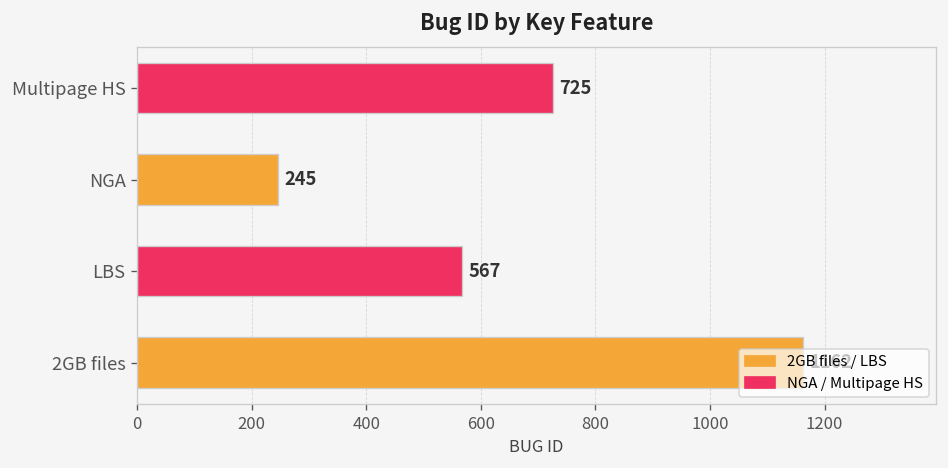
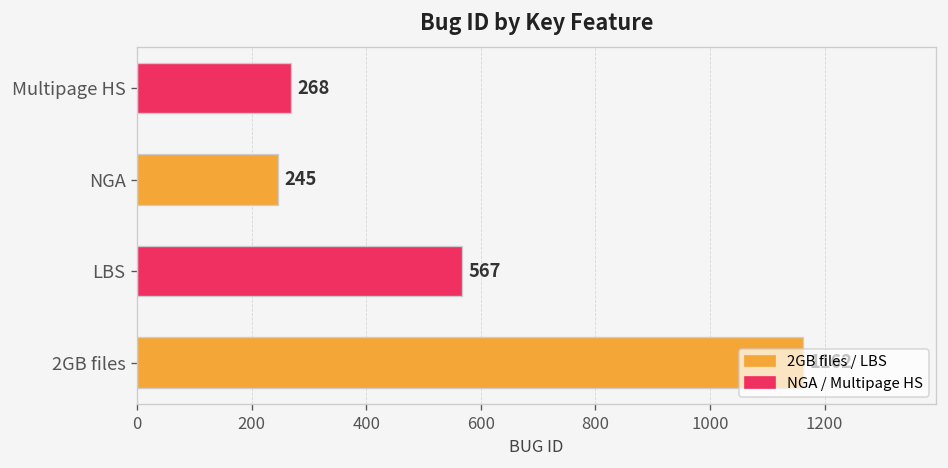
  {
-   "Multipage HS": 725,
+   "Multipage HS": 268,
    "NGA": 245,
    "LBS": 567
  }
